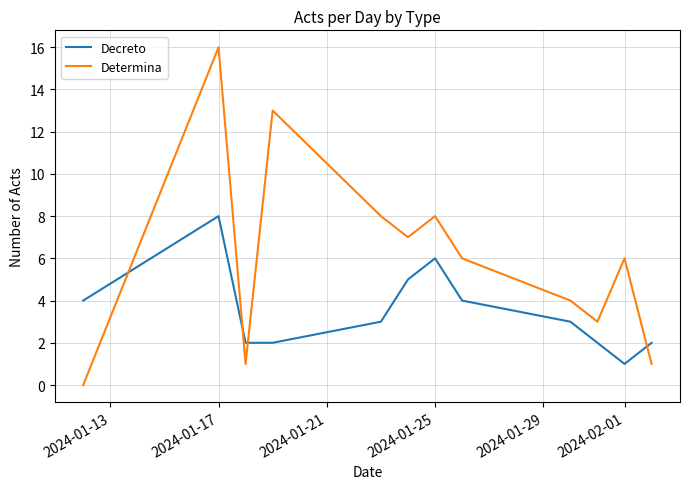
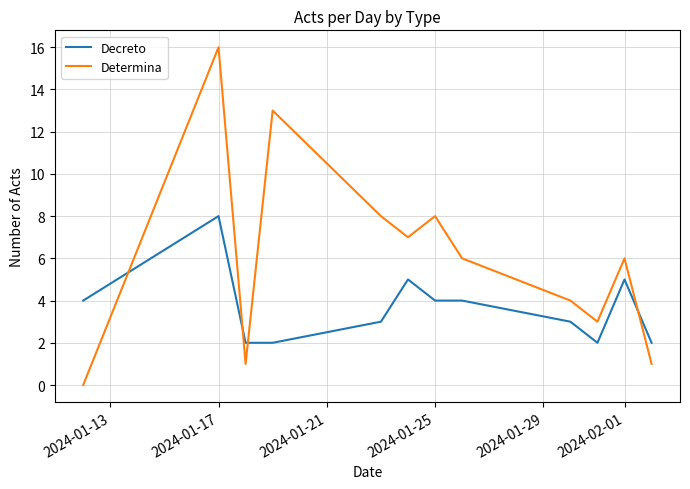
  {
    "Decreto": {
      "2024-01-17": 8,
-     "2024-01-25": 6,
-     "2024-02-01": 1
+     "2024-01-25": 4,
+     "2024-02-01": 5
    },
    "Determina": {
      "2024-01-17": 16,
      "2024-01-25": 8,
      "2024-02-01": 6
    }
  }
